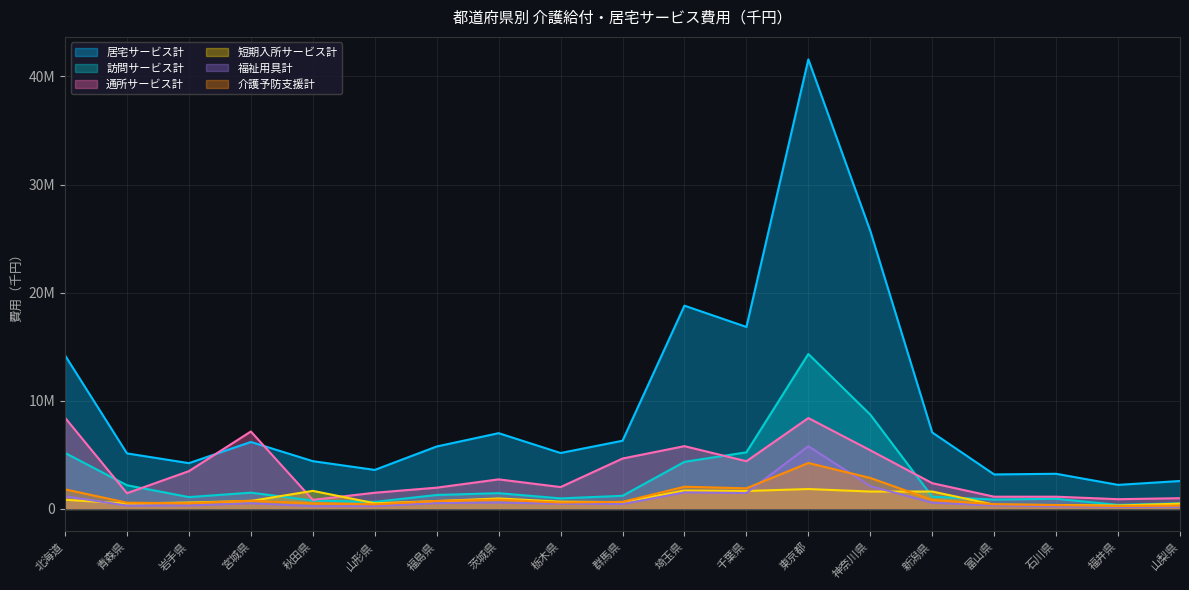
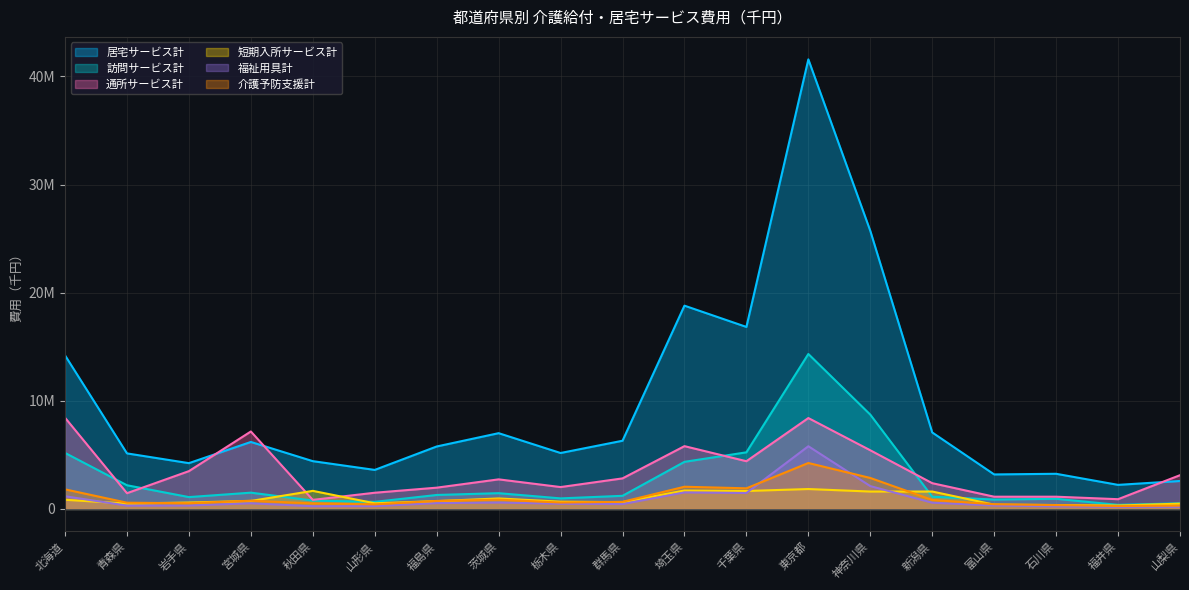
  {
    "通所サービス計": {
      "北海道": 8400000,
      "青森県": 1500000,
      "岩手県": 3500000,
      "宮城県": 7200000,
      "山形県": 1500000,
      "福島県": 2000000,
      "茨城県": 2700000,
      "栃木県": 2000000,
-     "群馬県": 4700000,
+     "群馬県": 2800000,
      "埼玉県": 5800000,
      "千葉県": 4400000,
      "東京都": 8400000,
      "神奈川県": 5400000,
      "新潟県": 2400000,
      "富山県": 1100000,
      "福井県": 900000,
-     "山梨県": 1000000
+     "山梨県": 3100000
    },
    "福祉用具計": {
      "北海道": 1200000,
      "秋田県": 200000,
      "茨城県": 600000,
      "東京都": 5800000,
      "神奈川県": 2100000,
      "新潟県": 600000
    }
  }
